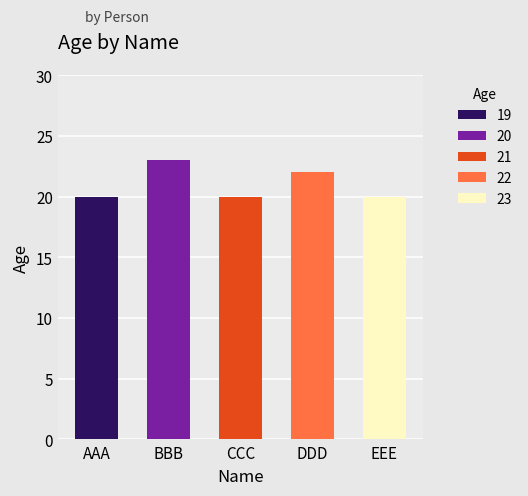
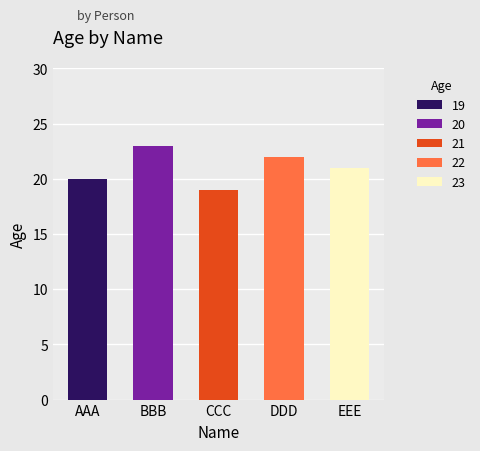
  {
    "AAA": 20,
    "BBB": 23,
-   "CCC": 20,
+   "CCC": 19,
    "DDD": 22,
-   "EEE": 20
+   "EEE": 21
  }
